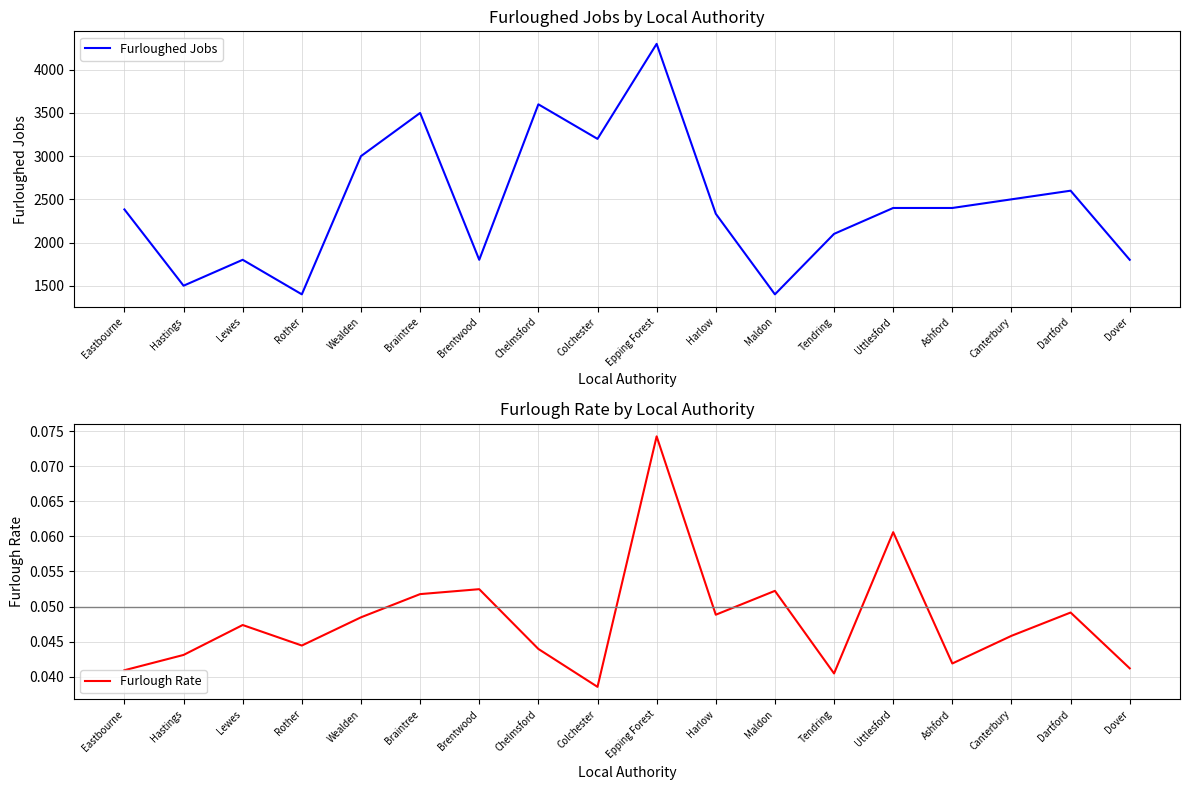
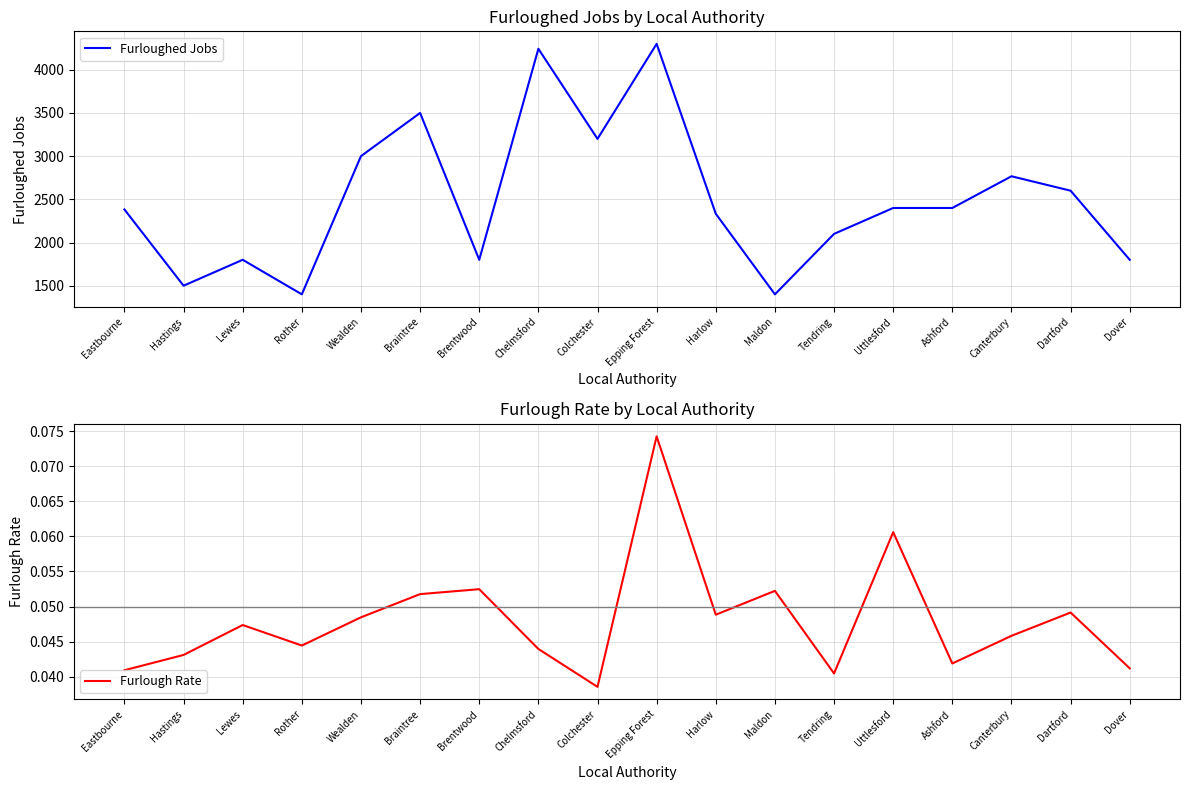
  {
    "Furloughed Jobs by Local Authority": {
      "Eastbourne": 2400,
      "Hastings": 1500,
      "Lewes": 1800,
      "Rother": 1400,
      "Wealden": 3000,
      "Braintree": 3500,
      "Brentwood": 1800,
-     "Chelmsford": 3600,
+     "Chelmsford": 4200,
      "Colchester": 3200,
      "Epping Forest": 4300,
      "Harlow": 2300,
      "Maldon": 1400,
      "Tendring": 2100,
      "Uttlesford": 2400,
      "Ashford": 2400,
-     "Canterbury": 2500,
+     "Canterbury": 2800,
      "Dartford": 2600,
      "Dover": 1800
    },
    "Furlough Rate by Local Authority": {
      "Hastings": 0.043,
      "Lewes": 0.047,
      "Rother": 0.044,
      "Wealden": 0.048,
      "Braintree": 0.052,
      "Brentwood": 0.052,
      "Chelmsford": 0.044,
      "Colchester": 0.039,
      "Epping Forest": 0.074,
      "Harlow": 0.049,
      "Maldon": 0.052,
      "Tendring": 0.040,
      "Uttlesford": 0.061,
      "Ashford": 0.042,
      "Canterbury": 0.046,
      "Dartford": 0.049,
      "Dover": 0.041
    }
  }
